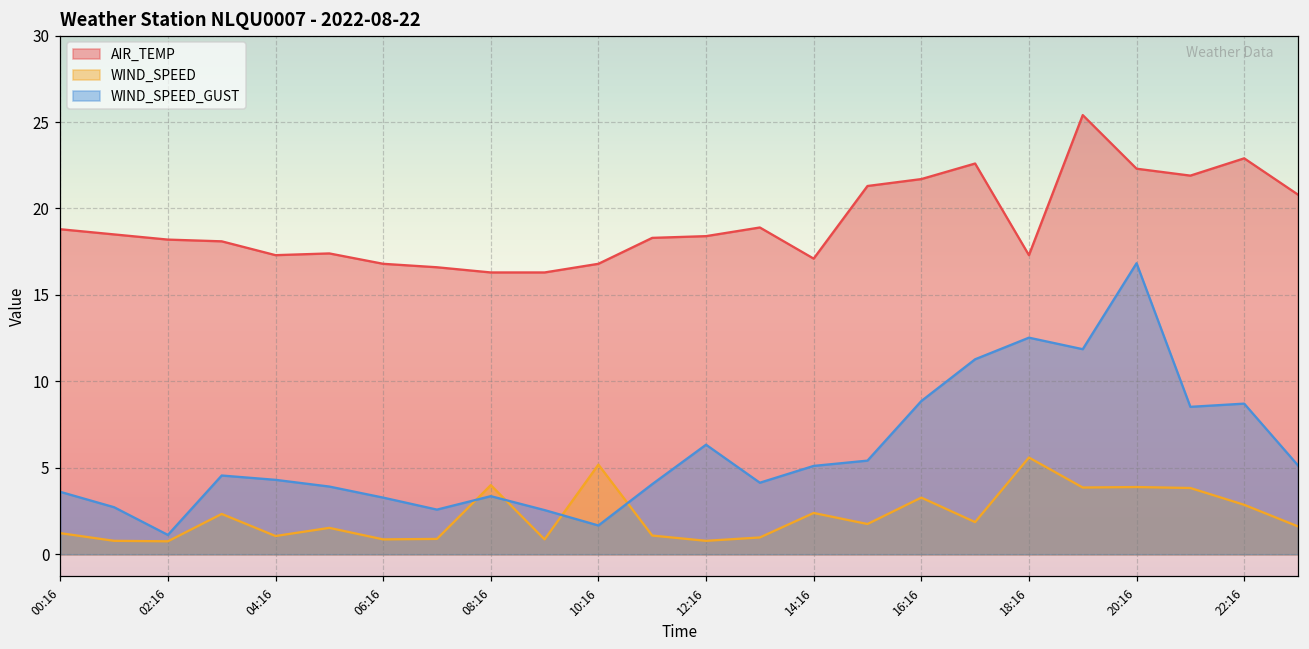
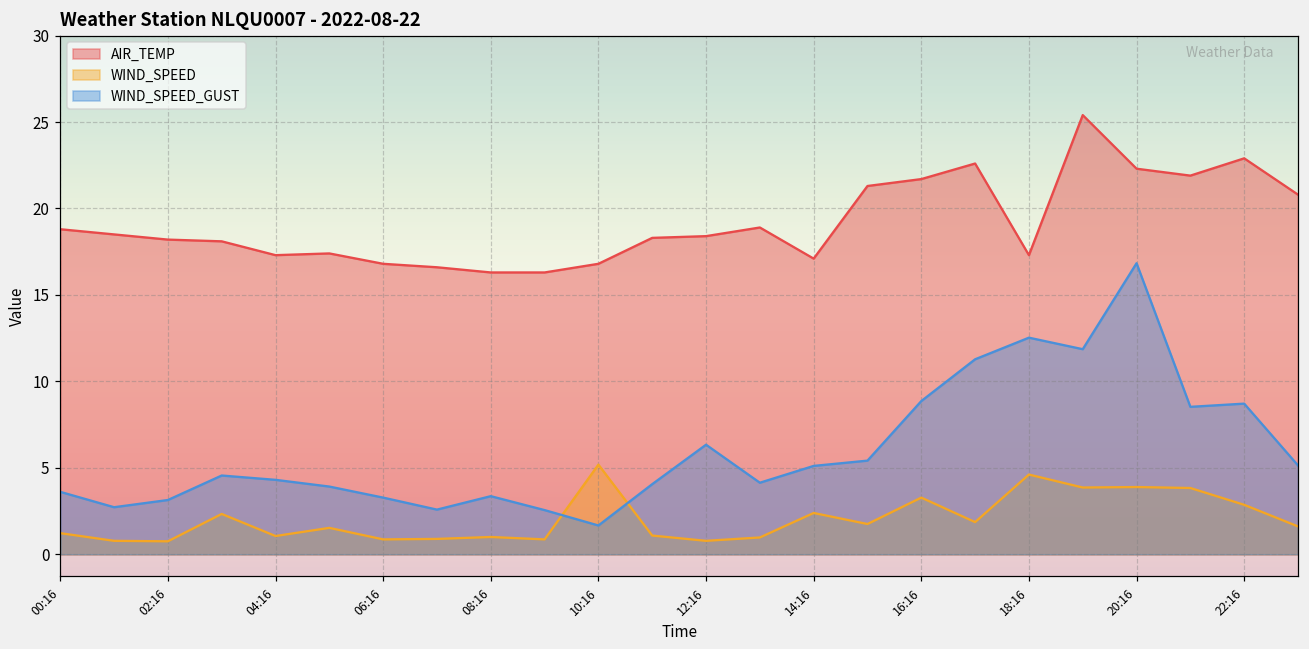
  {
    "AIR_TEMP": {
      "00:16": 18.8,
      "02:16": 18.2,
      "04:16": 17.3,
      "06:16": 16.8,
      "08:16": 16.3,
      "10:16": 16.8,
      "12:16": 18.4,
      "14:16": 17.1,
      "16:16": 21.7,
      "18:16": 17.3,
      "20:16": 22.3,
      "22:16": 22.9
    },
    "WIND_SPEED": {
      "00:16": 1.2,
      "02:16": 0.8,
      "04:16": 1.1,
      "06:16": 0.9,
-     "08:16": 4,
+     "08:16": 1,
      "10:16": 5.2,
      "12:16": 0.8,
      "14:16": 2.4,
      "16:16": 3.3,
-     "18:16": 5.6,
+     "18:16": 4.6,
      "20:16": 3.9,
      "22:16": 2.9
    },
    "WIND_SPEED_GUST": {
      "00:16": 3.6,
-     "02:16": 1.1,
+     "02:16": 3.1,
      "04:16": 4.3,
      "06:16": 3.3,
      "08:16": 3.4,
      "10:16": 1.7,
      "12:16": 6.3,
      "14:16": 5.1,
      "16:16": 8.9,
      "18:16": 12.5,
      "20:16": 16.8,
      "22:16": 8.7
    }
  }
